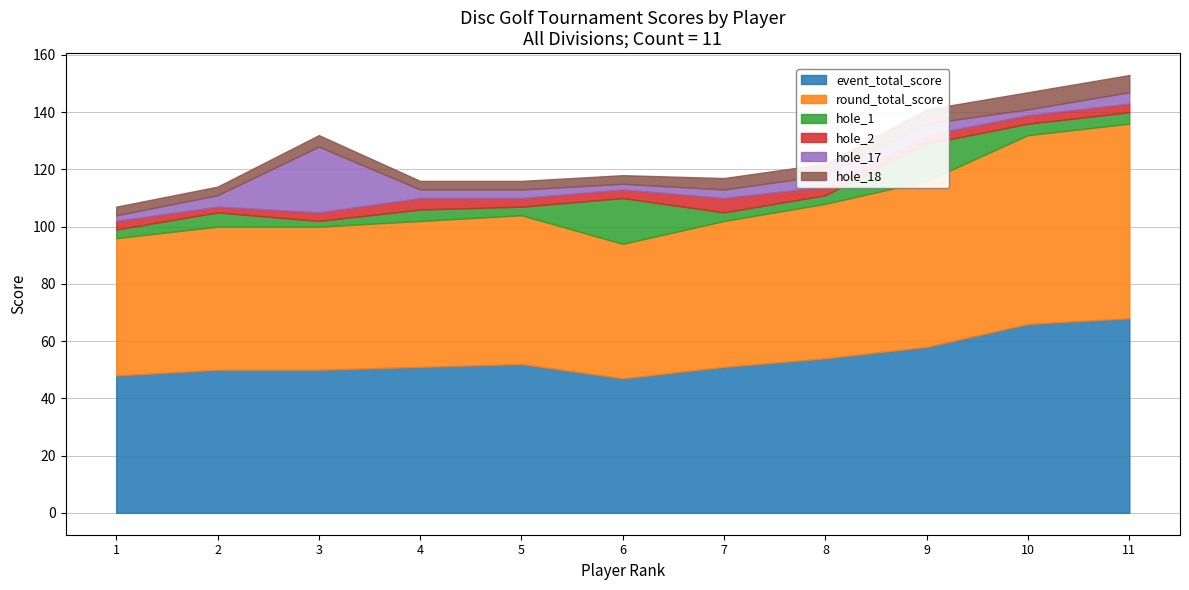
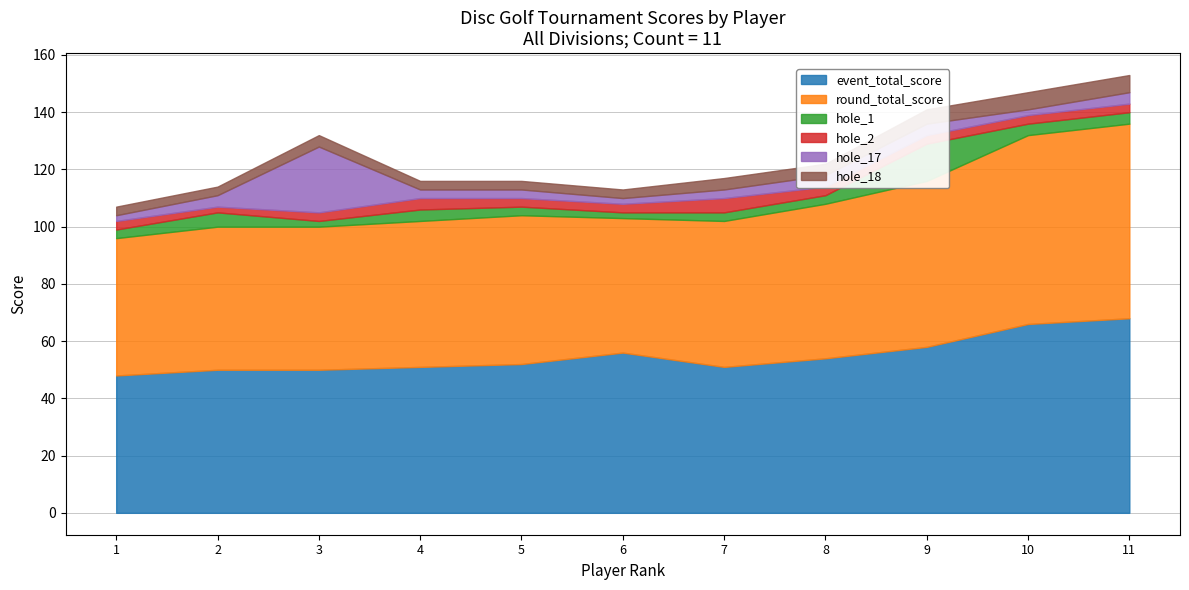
  {
    "event_total_score": {
      "1": 48,
      "2": 50,
      "3": 50,
      "4": 51,
      "5": 52,
-     "6": 47,
+     "6": 56,
      "7": 51,
      "8": 54,
      "9": 58,
      "10": 66,
      "11": 68
    },
    "round_total_score": {
      "1": 48,
      "2": 50,
      "3": 50,
      "4": 51,
      "5": 52,
      "6": 47,
      "7": 51,
      "8": 54,
      "10": 66,
      "11": 68
    },
    "hole_1": {
      "1": 3,
      "2": 5,
      "3": 2,
      "4": 4,
      "5": 3,
-     "6": 16,
+     "6": 2,
      "7": 3,
      "8": 3,
      "10": 4,
      "11": 4
    },
    "hole_2": {
      "1": 3,
      "2": 2,
      "3": 3,
      "4": 4,
      "5": 3,
      "6": 3,
      "7": 5,
      "10": 3,
      "11": 3
    },
    "hole_17": {
      "1": 2,
      "2": 4,
      "3": 23,
      "4": 3,
      "5": 3,
      "6": 2,
      "7": 3,
      "10": 2,
      "11": 4
    },
    "hole_18": {
      "1": 3,
      "2": 3,
      "3": 4,
      "4": 3,
      "5": 3,
      "6": 3,
      "7": 4,
      "10": 6,
      "11": 6
    }
  }
